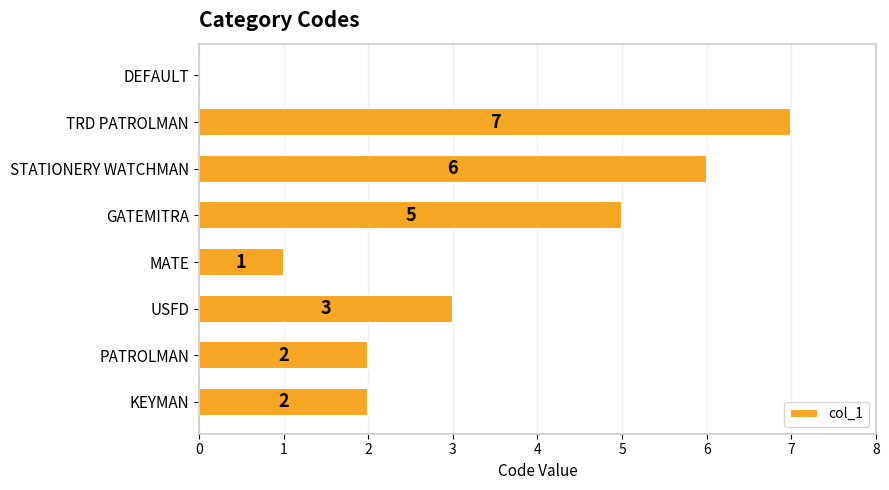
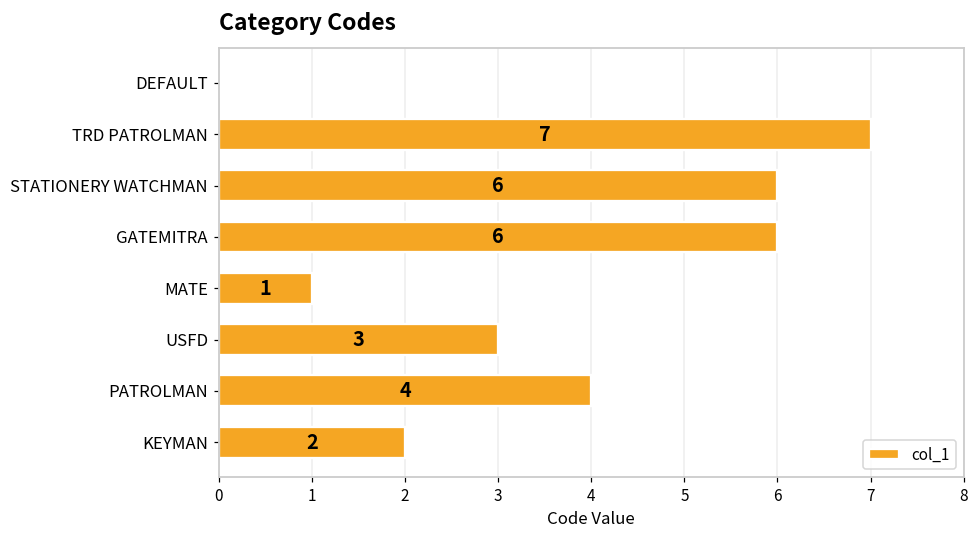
  {
    "TRD PATROLMAN": 7,
    "STATIONERY WATCHMAN": 6,
-   "GATEMITRA": 5,
+   "GATEMITRA": 6,
    "MATE": 1,
    "USFD": 3,
-   "PATROLMAN": 2,
+   "PATROLMAN": 4,
    "KEYMAN": 2
  }
